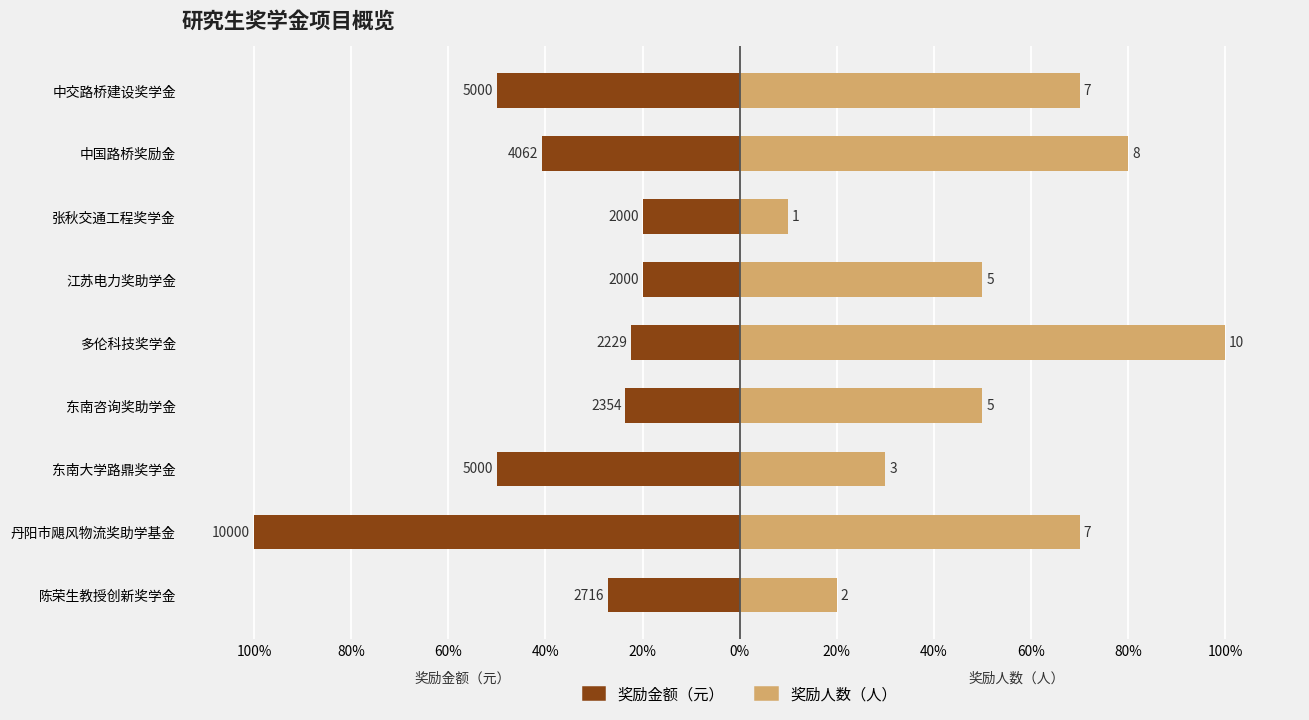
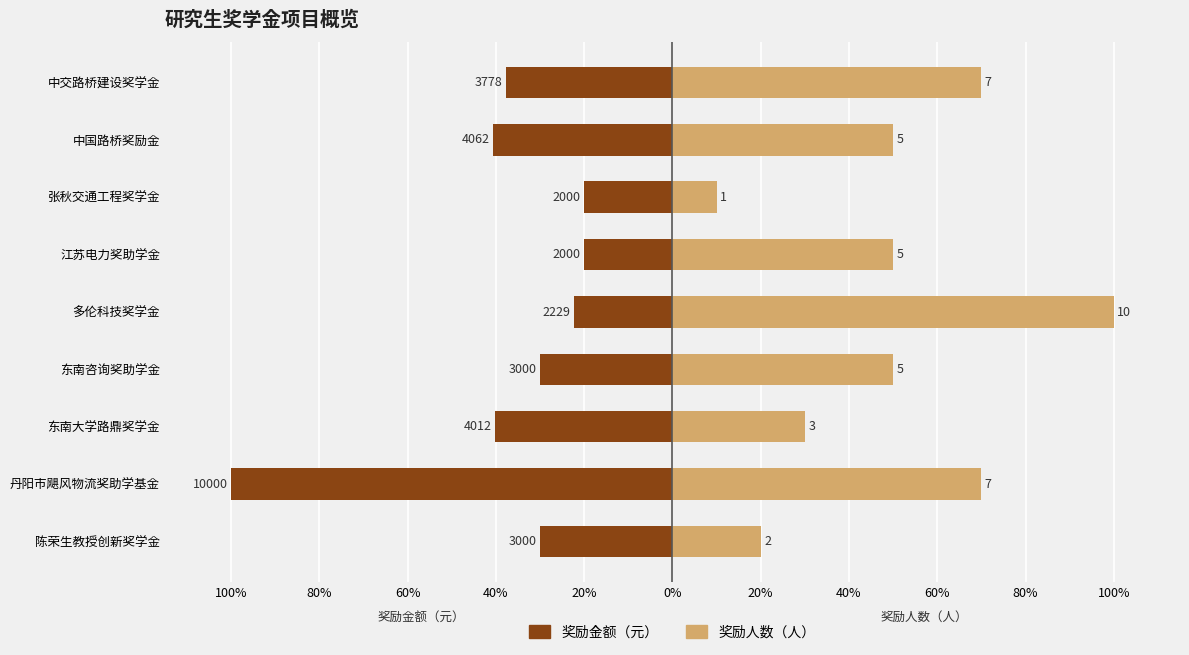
  {
    "奖励金额（元）": {
-     "中交路桥建设奖学金": 5000,
-     "东南咨询奖助学金": 2354,
-     "东南大学路鼎奖学金": 5000,
-     "陈荣生教授创新奖学金": 2716
+     "中交路桥建设奖学金": 3778,
+     "东南咨询奖助学金": 3000,
+     "东南大学路鼎奖学金": 4012,
+     "陈荣生教授创新奖学金": 3000
    },
    "奖励人数（人）": {
-     "中国路桥奖励金": 8
+     "中国路桥奖励金": 5
    }
  }
